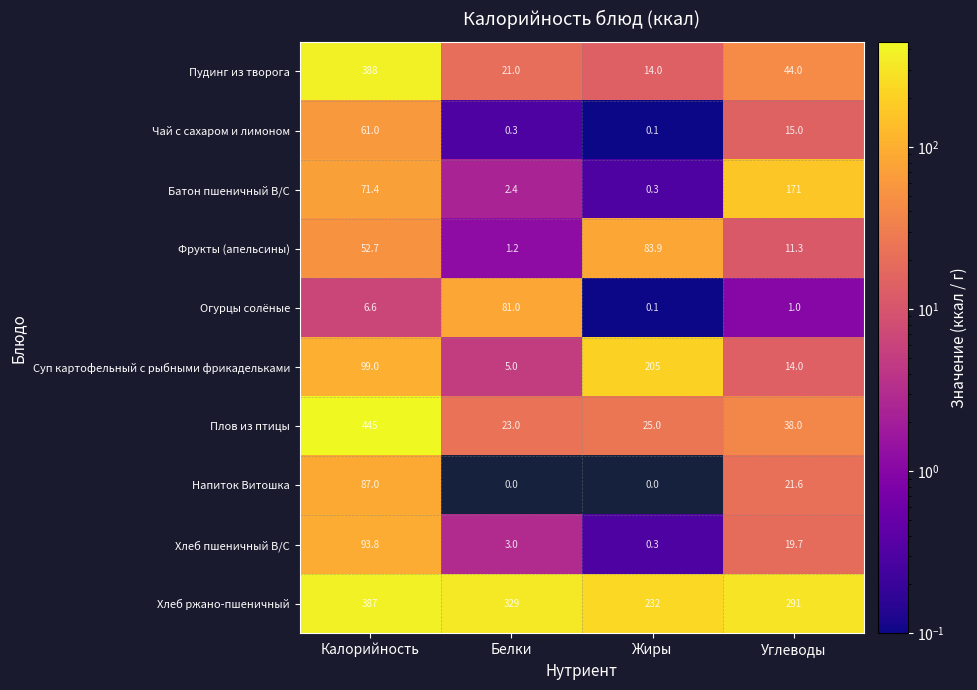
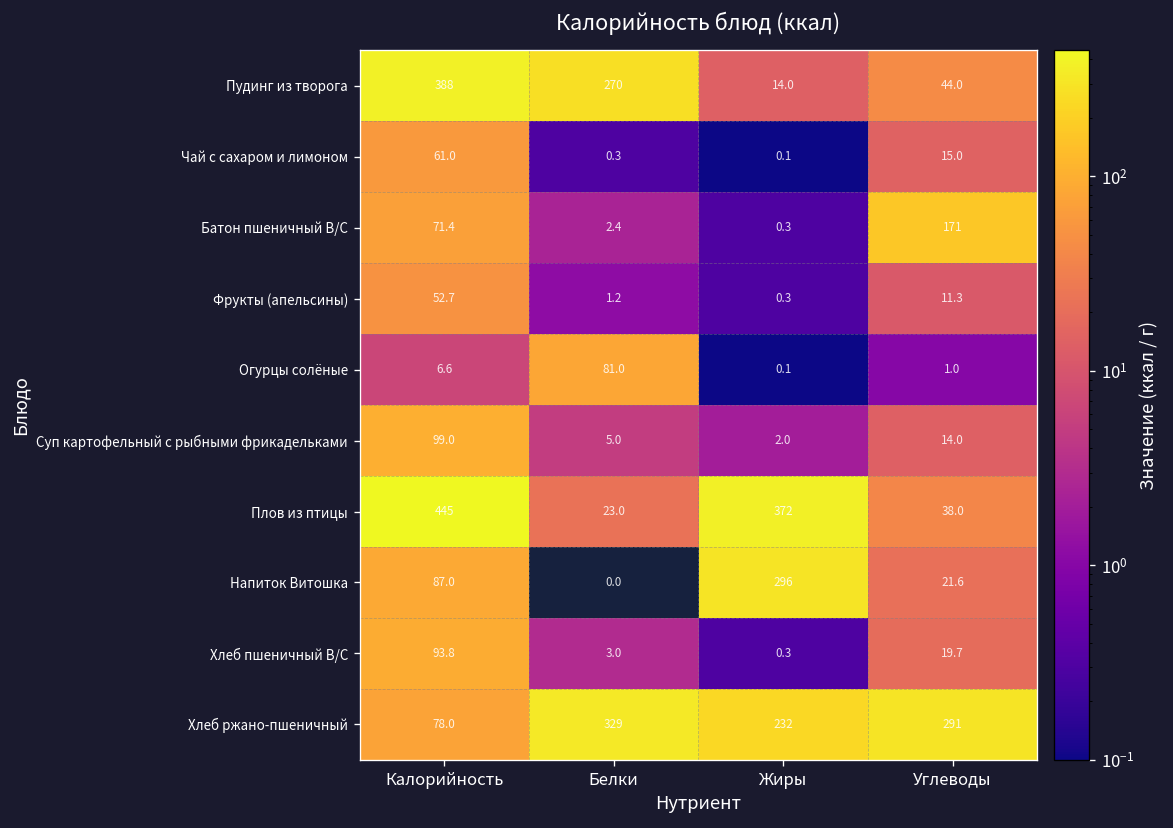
  {
    "Пудинг из творога": {
      "Калорийность": 388,
-     "Белки": 21.0,
+     "Белки": 270,
      "Жиры": 14.0,
      "Углеводы": 44.0
    },
    "Чай с сахаром и лимоном": {
      "Калорийность": 61.0,
      "Белки": 0.3,
      "Жиры": 0.1,
      "Углеводы": 15.0
    },
    "Батон пшеничный В/С": {
      "Калорийность": 71.4,
      "Белки": 2.4,
      "Жиры": 0.3,
      "Углеводы": 171
    },
    "Фрукты (апельсины)": {
      "Калорийность": 52.7,
      "Белки": 1.2,
-     "Жиры": 83.9,
+     "Жиры": 0.3,
      "Углеводы": 11.3
    },
    "Огурцы солёные": {
      "Калорийность": 6.6,
      "Белки": 81.0,
      "Жиры": 0.1,
      "Углеводы": 1.0
    },
    "Суп картофельный с рыбными фрикадельками": {
      "Калорийность": 99.0,
      "Белки": 5.0,
-     "Жиры": 205,
+     "Жиры": 2.0,
      "Углеводы": 14.0
    },
    "Плов из птицы": {
      "Калорийность": 445,
      "Белки": 23.0,
-     "Жиры": 25.0,
+     "Жиры": 372,
      "Углеводы": 38.0
    },
    "Напиток Витошка": {
      "Калорийность": 87.0,
      "Белки": 0.0,
-     "Жиры": 0.0,
+     "Жиры": 296,
      "Углеводы": 21.6
    },
    "Хлеб пшеничный В/С": {
      "Калорийность": 93.8,
      "Белки": 3.0,
      "Жиры": 0.3,
      "Углеводы": 19.7
    },
    "Хлеб ржано-пшеничный": {
-     "Калорийность": 387,
+     "Калорийность": 78.0,
      "Белки": 329,
      "Жиры": 232,
      "Углеводы": 291
    }
  }
